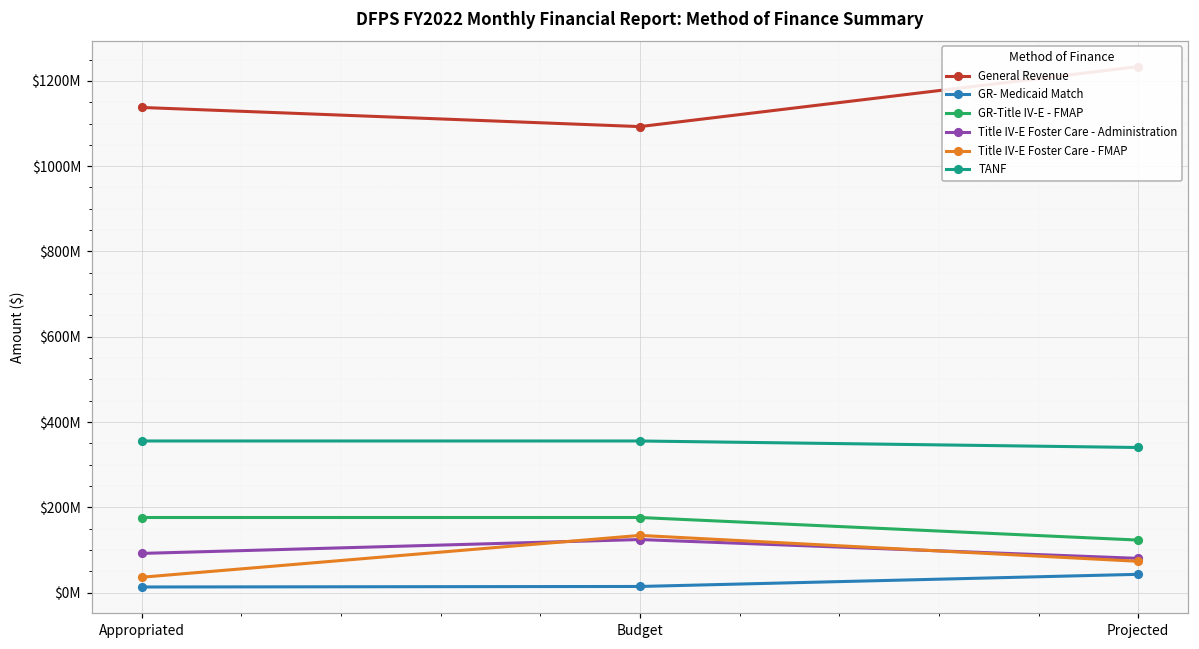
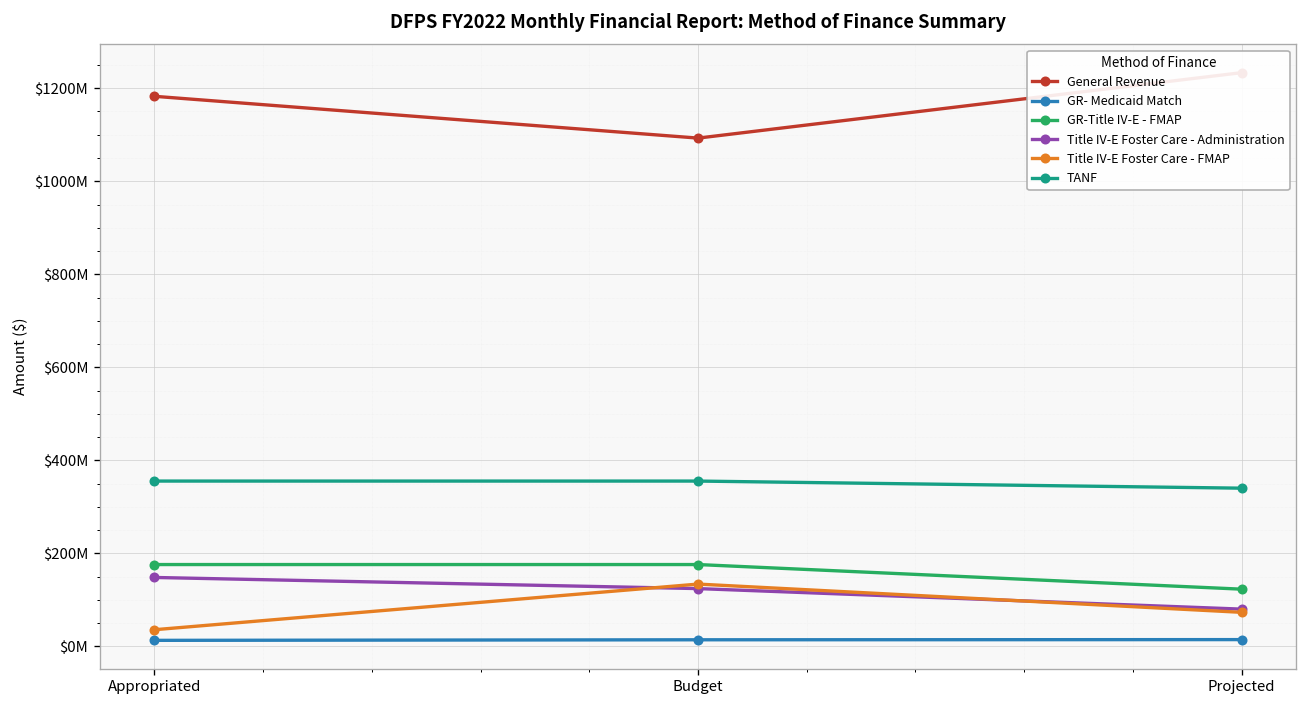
  {
    "General Revenue": {
-     "Appropriated": "$1140000000",
+     "Appropriated": "$1180000000",
      "Budget": "$1090000000"
    },
    "GR- Medicaid Match": {
      "Appropriated": "$10000000",
      "Budget": "$10000000",
-     "Projected": "$40000000"
+     "Projected": "$10000000"
    },
    "Title IV-E Foster Care - Administration": {
-     "Appropriated": "$90000000",
+     "Appropriated": "$150000000",
      "Budget": "$120000000",
      "Projected": "$80000000"
    },
    "Title IV-E Foster Care - FMAP": {
      "Appropriated": "$40000000",
      "Budget": "$130000000",
      "Projected": "$70000000"
    }
  }
